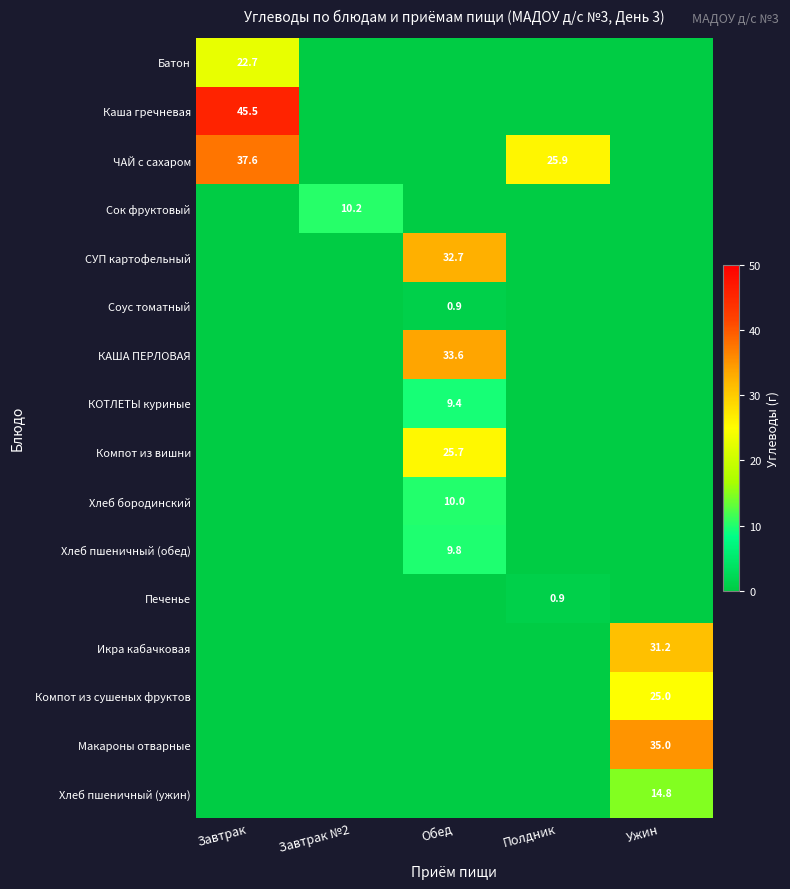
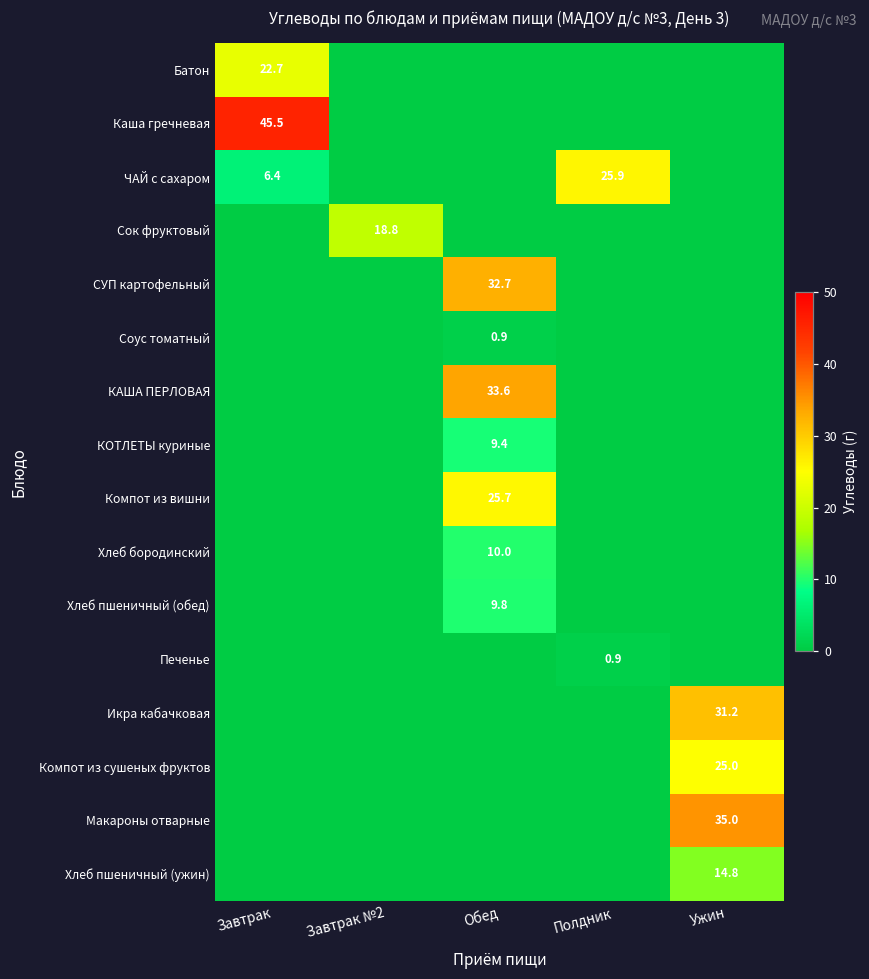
  {
    "Батон": {
      "Завтрак": 22.7
    },
    "Каша гречневая": {
      "Завтрак": 45.5
    },
    "ЧАЙ с сахаром": {
-     "Завтрак": 37.6,
+     "Завтрак": 6.4,
      "Полдник": 25.9
    },
    "Сок фруктовый": {
-     "Завтрак №2": 10.2
+     "Завтрак №2": 18.8
    },
    "СУП картофельный": {
      "Обед": 32.7
    },
    "Соус томатный": {
      "Обед": 0.9
    },
    "КАША ПЕРЛОВАЯ": {
      "Обед": 33.6
    },
    "КОТЛЕТЫ куриные": {
      "Обед": 9.4
    },
    "Компот из вишни": {
      "Обед": 25.7
    },
    "Хлеб бородинский": {
      "Обед": 10.0
    },
    "Хлеб пшеничный (обед)": {
      "Обед": 9.8
    },
    "Печенье": {
      "Полдник": 0.9
    },
    "Икра кабачковая": {
      "Ужин": 31.2
    },
    "Компот из сушеных фруктов": {
      "Ужин": 25.0
    },
    "Макароны отварные": {
      "Ужин": 35.0
    },
    "Хлеб пшеничный (ужин)": {
      "Ужин": 14.8
    }
  }
